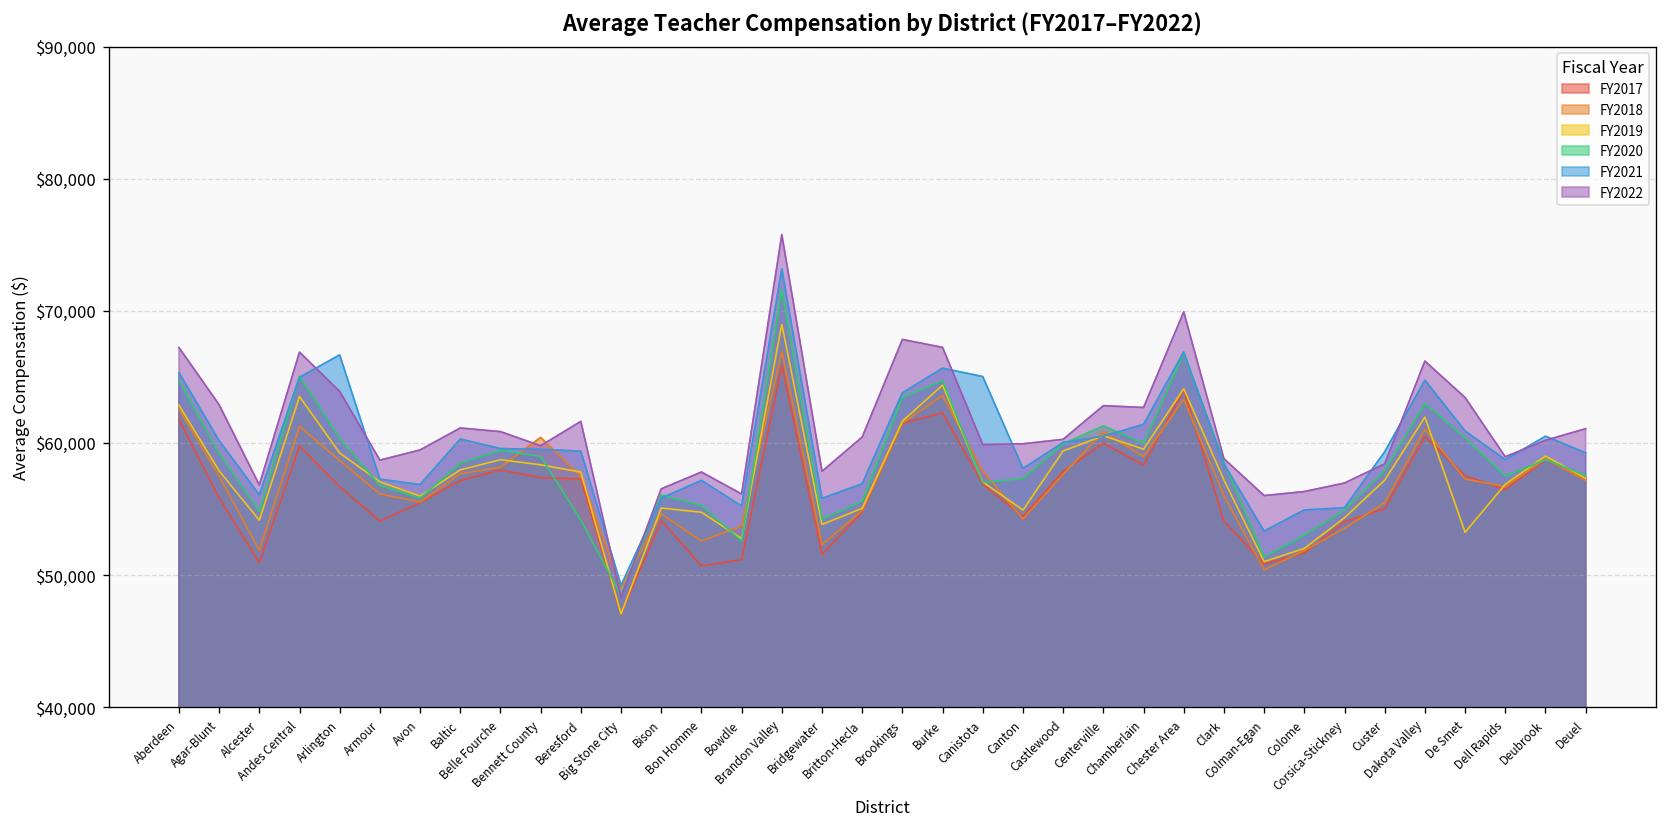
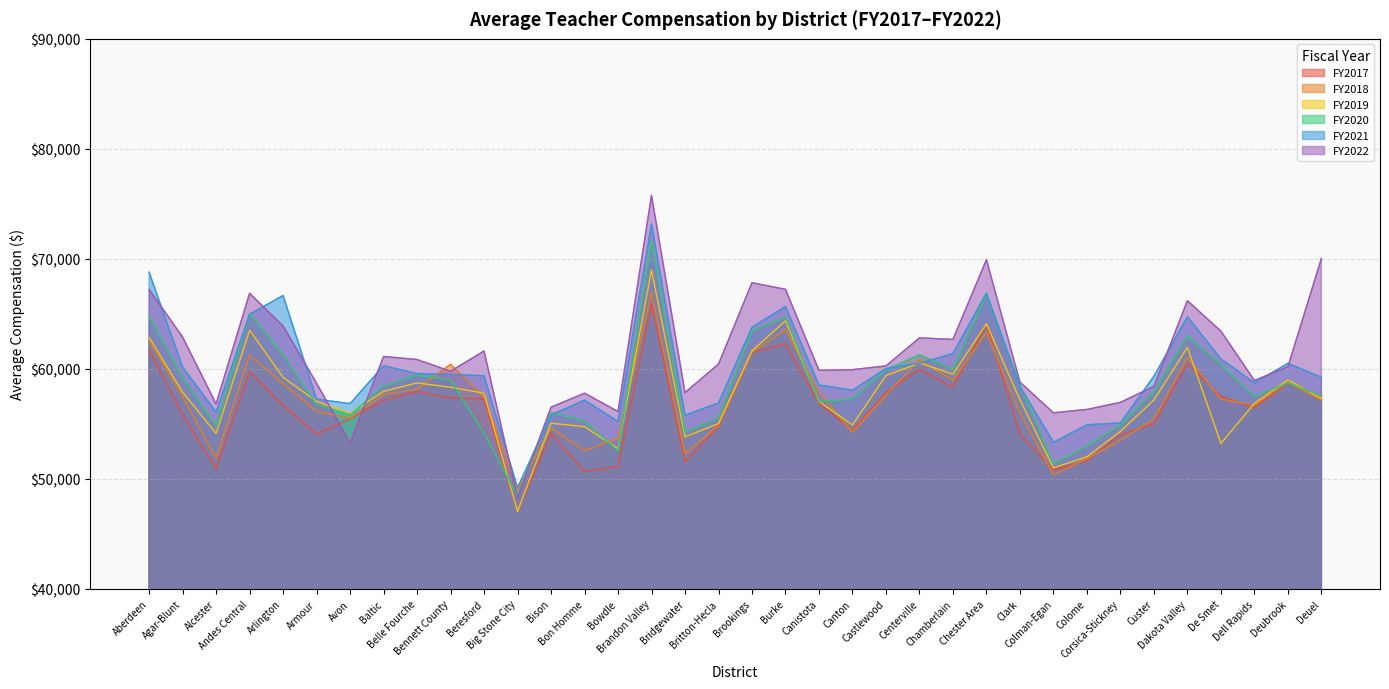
  {
    "FY2019": {
      "Aberdeen": "$62,900",
      "Agar-Blunt": "$57,900",
      "Alcester": "$54,100",
      "Andes Central": "$63,500",
      "Arlington": "$59,200",
      "Baltic": "$58,000",
      "Belle Fourche": "$58,700",
      "Bennett County": "$58,300",
      "Beresford": "$57,800",
      "Bison": "$55,100",
      "Bon Homme": "$54,700",
      "Brandon Valley": "$69,000",
      "Bridgewater": "$53,800",
      "Burke": "$64,400",
      "Canton": "$54,900",
      "Castlewood": "$59,400",
      "Chamberlain": "$59,500",
      "Clark": "$57,200",
      "Corsica-Stickney": "$54,300",
      "Custer": "$57,200",
      "Dakota Valley": "$62,000",
      "De Smet": "$53,200"
    },
    "FY2020": {
      "Aberdeen": "$64,700",
      "Agar-Blunt": "$59,200",
      "Alcester": "$54,800",
-     "Arlington": "$60,300",
+     "Arlington": "$61,300",
      "Armour": "$56,800",
      "Baltic": "$58,500",
      "Bennett County": "$59,000",
      "Beresford": "$54,100",
      "Bon Homme": "$55,300",
      "Brandon Valley": "$71,600",
      "Bridgewater": "$54,200",
      "Britton-Hecla": "$55,600",
      "Brookings": "$63,500",
      "Burke": "$64,700",
      "Canton": "$57,300",
      "Centerville": "$61,300",
      "Chamberlain": "$60,000",
      "Colman-Egan": "$51,400",
      "Colome": "$53,000",
      "Custer": "$57,900",
      "Dakota Valley": "$63,000",
      "De Smet": "$60,400",
      "Dell Rapids": "$57,500"
    },
    "FY2021": {
-     "Aberdeen": "$65,300",
+     "Aberdeen": "$68,800",
      "Agar-Blunt": "$60,200",
      "Alcester": "$56,100",
      "Arlington": "$66,700",
      "Avon": "$56,800",
      "Baltic": "$60,300",
      "Bennett County": "$59,500",
      "Beresford": "$59,400",
      "Bon Homme": "$57,200",
      "Bowdle": "$55,200",
      "Brandon Valley": "$73,200",
      "Bridgewater": "$55,800",
      "Britton-Hecla": "$56,900",
      "Brookings": "$63,800",
      "Burke": "$65,700",
-     "Canistota": "$65,000",
+     "Canistota": "$58,500",
      "Canton": "$58,100",
      "Chamberlain": "$61,400",
      "Colman-Egan": "$53,300",
      "Colome": "$54,900",
      "Custer": "$59,300",
      "Dakota Valley": "$64,700",
      "De Smet": "$60,900",
      "Deubrook": "$60,500",
      "Deuel": "$59,200"
    },
    "FY2022": {
      "Aberdeen": "$67,200",
      "Agar-Blunt": "$62,900",
      "Alcester": "$56,800",
      "Andes Central": "$66,900",
      "Arlington": "$63,900",
      "Armour": "$58,700",
-     "Avon": "$59,500",
+     "Avon": "$53,300",
      "Baltic": "$61,100",
      "Belle Fourche": "$60,900",
      "Bennett County": "$59,800",
      "Beresford": "$61,600",
      "Bison": "$56,500",
      "Bon Homme": "$57,800",
      "Bowdle": "$56,100",
      "Brandon Valley": "$75,800",
      "Bridgewater": "$57,900",
      "Britton-Hecla": "$60,400",
      "Brookings": "$67,800",
      "Burke": "$67,200",
      "Canistota": "$59,900",
      "Canton": "$59,900",
      "Castlewood": "$60,300",
      "Centerville": "$62,800",
      "Chamberlain": "$62,700",
      "Chester Area": "$69,900",
      "Clark": "$58,800",
      "Colman-Egan": "$56,000",
      "Colome": "$56,300",
      "Corsica-Stickney": "$57,000",
      "Custer": "$58,400",
      "Dakota Valley": "$66,200",
      "De Smet": "$63,400",
      "Deubrook": "$60,200",
-     "Deuel": "$61,100"
+     "Deuel": "$70,000"
    }
  }
